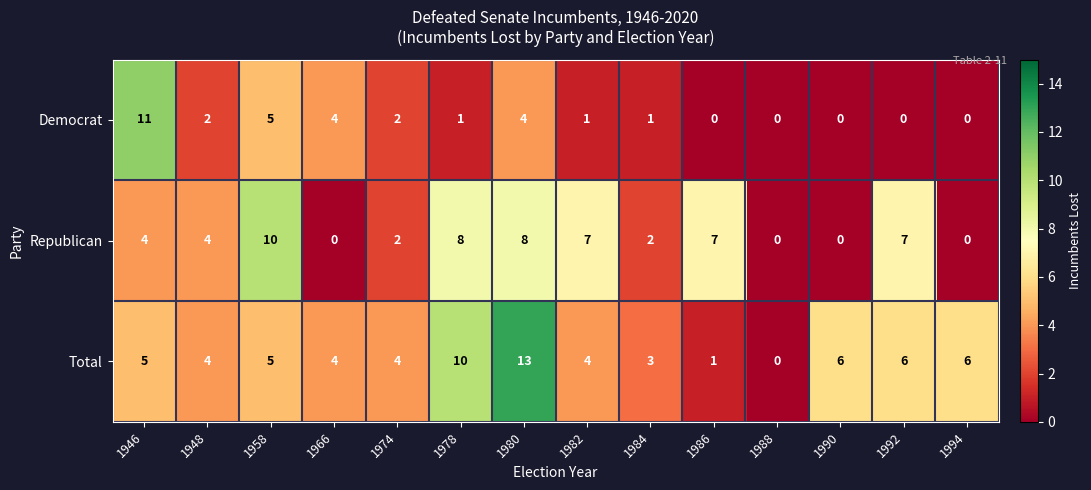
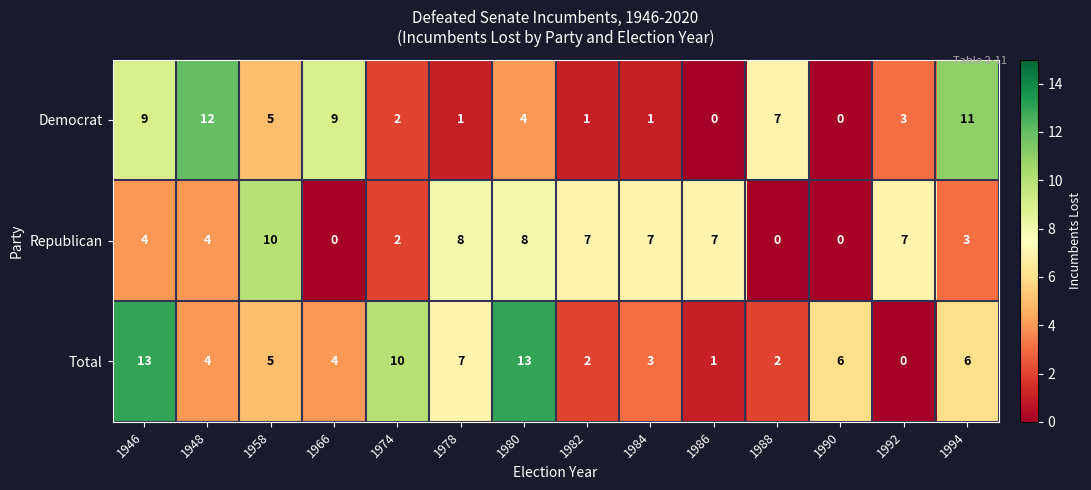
  {
    "Democrat": {
-     "1946": 11,
-     "1948": 2,
+     "1946": 9,
+     "1948": 12,
      "1958": 5,
-     "1966": 4,
+     "1966": 9,
      "1974": 2,
      "1978": 1,
      "1980": 4,
      "1982": 1,
      "1984": 1,
      "1986": 0,
-     "1988": 0,
+     "1988": 7,
      "1990": 0,
-     "1992": 0,
-     "1994": 0
+     "1992": 3,
+     "1994": 11
    },
    "Republican": {
      "1946": 4,
      "1948": 4,
      "1958": 10,
      "1966": 0,
      "1974": 2,
      "1978": 8,
      "1980": 8,
      "1982": 7,
-     "1984": 2,
+     "1984": 7,
      "1986": 7,
      "1988": 0,
      "1990": 0,
      "1992": 7,
-     "1994": 0
+     "1994": 3
    },
    "Total": {
-     "1946": 5,
+     "1946": 13,
      "1948": 4,
      "1958": 5,
      "1966": 4,
-     "1974": 4,
-     "1978": 10,
+     "1974": 10,
+     "1978": 7,
      "1980": 13,
-     "1982": 4,
+     "1982": 2,
      "1984": 3,
      "1986": 1,
-     "1988": 0,
+     "1988": 2,
      "1990": 6,
-     "1992": 6,
+     "1992": 0,
      "1994": 6
    }
  }
